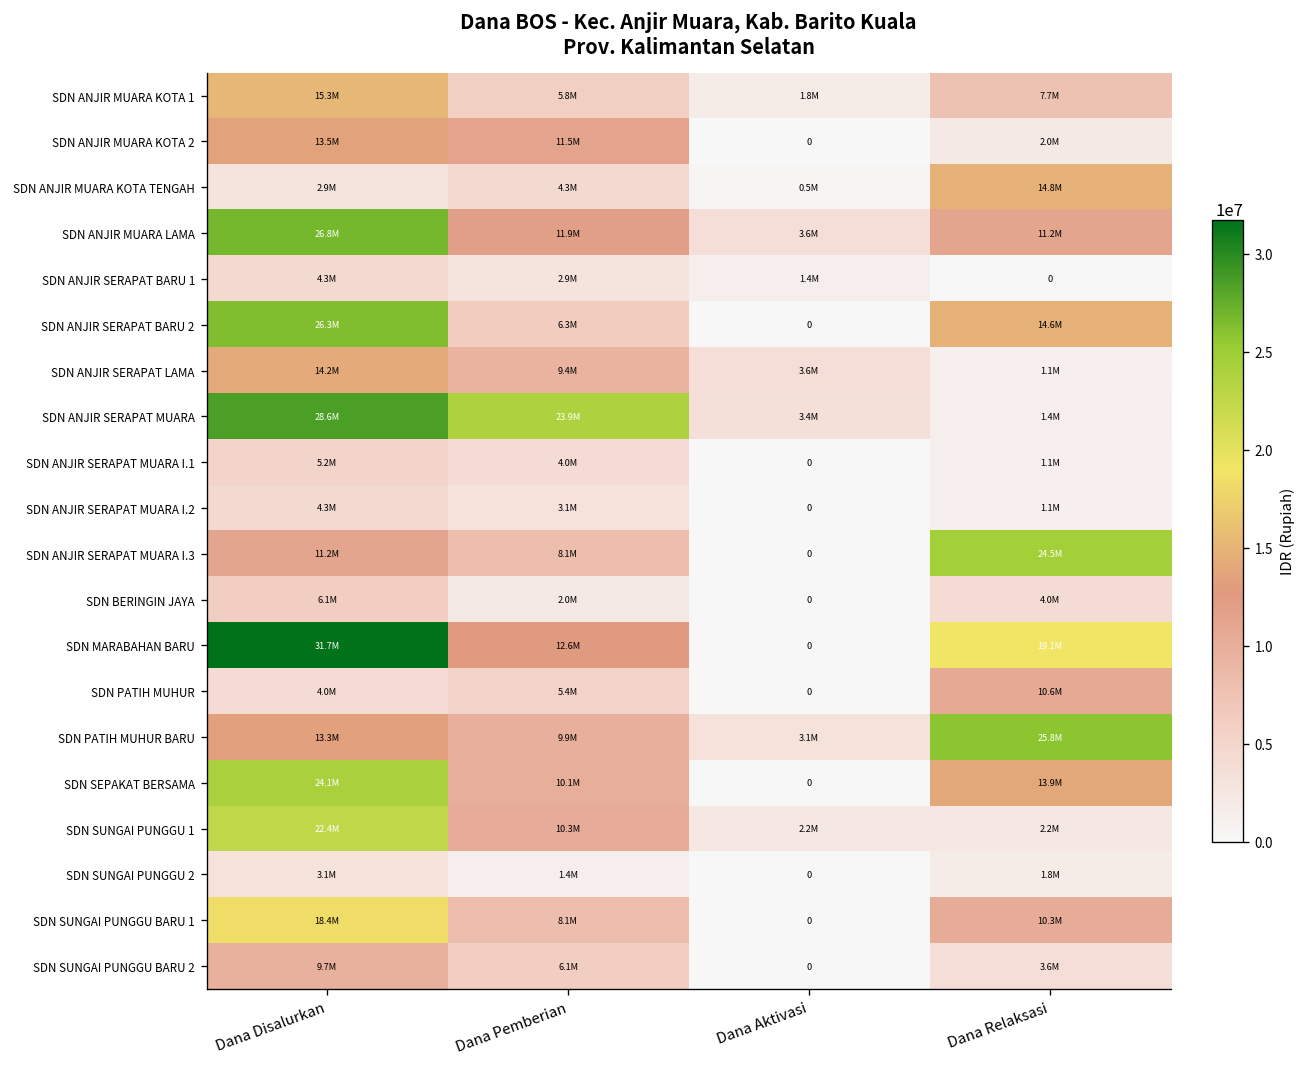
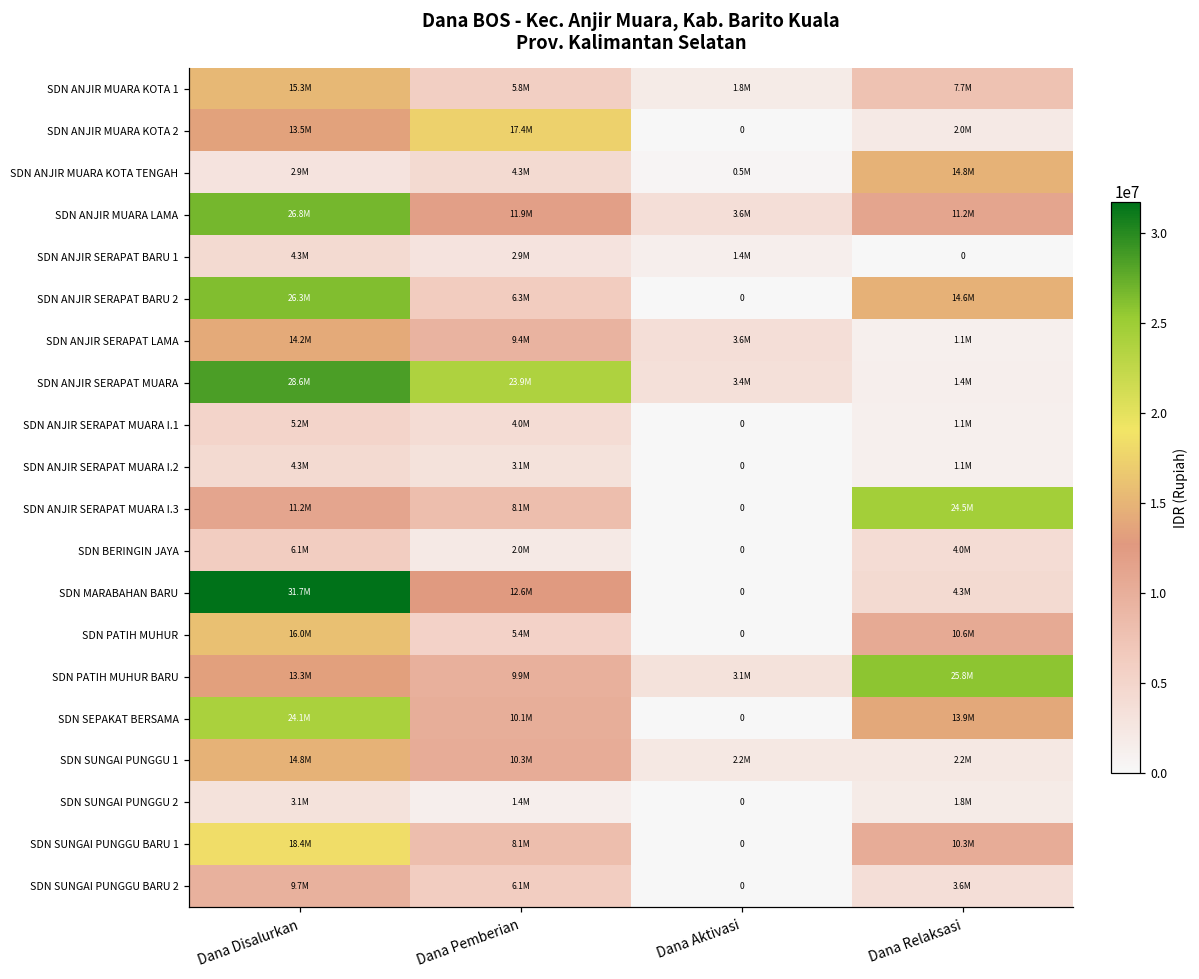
  {
    "SDN ANJIR MUARA KOTA 1": {
      "Dana Disalurkan": "15.3M",
      "Dana Pemberian": "5.8M",
      "Dana Aktivasi": "1.8M",
      "Dana Relaksasi": "7.7M"
    },
    "SDN ANJIR MUARA KOTA 2": {
      "Dana Disalurkan": "13.5M",
-     "Dana Pemberian": "11.5M",
+     "Dana Pemberian": "17.4M",
      "Dana Aktivasi": "0",
      "Dana Relaksasi": "2.0M"
    },
    "SDN ANJIR MUARA KOTA TENGAH": {
      "Dana Disalurkan": "2.9M",
      "Dana Pemberian": "4.3M",
      "Dana Aktivasi": "0.5M",
      "Dana Relaksasi": "14.8M"
    },
    "SDN ANJIR MUARA LAMA": {
      "Dana Disalurkan": "26.8M",
      "Dana Pemberian": "11.9M",
      "Dana Aktivasi": "3.6M",
      "Dana Relaksasi": "11.2M"
    },
    "SDN ANJIR SERAPAT BARU 1": {
      "Dana Disalurkan": "4.3M",
      "Dana Pemberian": "2.9M",
      "Dana Aktivasi": "1.4M",
      "Dana Relaksasi": "0"
    },
    "SDN ANJIR SERAPAT BARU 2": {
      "Dana Disalurkan": "26.3M",
      "Dana Pemberian": "6.3M",
      "Dana Aktivasi": "0",
      "Dana Relaksasi": "14.6M"
    },
    "SDN ANJIR SERAPAT LAMA": {
      "Dana Disalurkan": "14.2M",
      "Dana Pemberian": "9.4M",
      "Dana Aktivasi": "3.6M",
      "Dana Relaksasi": "1.1M"
    },
    "SDN ANJIR SERAPAT MUARA": {
      "Dana Disalurkan": "28.6M",
      "Dana Pemberian": "23.9M",
      "Dana Aktivasi": "3.4M",
      "Dana Relaksasi": "1.4M"
    },
    "SDN ANJIR SERAPAT MUARA I.1": {
      "Dana Disalurkan": "5.2M",
      "Dana Pemberian": "4.0M",
      "Dana Aktivasi": "0",
      "Dana Relaksasi": "1.1M"
    },
    "SDN ANJIR SERAPAT MUARA I.2": {
      "Dana Disalurkan": "4.3M",
      "Dana Pemberian": "3.1M",
      "Dana Aktivasi": "0",
      "Dana Relaksasi": "1.1M"
    },
    "SDN ANJIR SERAPAT MUARA I.3": {
      "Dana Disalurkan": "11.2M",
      "Dana Pemberian": "8.1M",
      "Dana Aktivasi": "0",
      "Dana Relaksasi": "24.5M"
    },
    "SDN BERINGIN JAYA": {
      "Dana Disalurkan": "6.1M",
      "Dana Pemberian": "2.0M",
      "Dana Aktivasi": "0",
      "Dana Relaksasi": "4.0M"
    },
    "SDN MARABAHAN BARU": {
      "Dana Disalurkan": "31.7M",
      "Dana Pemberian": "12.6M",
      "Dana Aktivasi": "0",
-     "Dana Relaksasi": "19.1M"
+     "Dana Relaksasi": "4.3M"
    },
    "SDN PATIH MUHUR": {
-     "Dana Disalurkan": "4.0M",
+     "Dana Disalurkan": "16.0M",
      "Dana Pemberian": "5.4M",
      "Dana Aktivasi": "0",
      "Dana Relaksasi": "10.6M"
    },
    "SDN PATIH MUHUR BARU": {
      "Dana Disalurkan": "13.3M",
      "Dana Pemberian": "9.9M",
      "Dana Aktivasi": "3.1M",
      "Dana Relaksasi": "25.8M"
    },
    "SDN SEPAKAT BERSAMA": {
      "Dana Disalurkan": "24.1M",
      "Dana Pemberian": "10.1M",
      "Dana Aktivasi": "0",
      "Dana Relaksasi": "13.9M"
    },
    "SDN SUNGAI PUNGGU 1": {
-     "Dana Disalurkan": "22.4M",
+     "Dana Disalurkan": "14.8M",
      "Dana Pemberian": "10.3M",
      "Dana Aktivasi": "2.2M",
      "Dana Relaksasi": "2.2M"
    },
    "SDN SUNGAI PUNGGU 2": {
      "Dana Disalurkan": "3.1M",
      "Dana Pemberian": "1.4M",
      "Dana Aktivasi": "0",
      "Dana Relaksasi": "1.8M"
    },
    "SDN SUNGAI PUNGGU BARU 1": {
      "Dana Disalurkan": "18.4M",
      "Dana Pemberian": "8.1M",
      "Dana Aktivasi": "0",
      "Dana Relaksasi": "10.3M"
    },
    "SDN SUNGAI PUNGGU BARU 2": {
      "Dana Disalurkan": "9.7M",
      "Dana Pemberian": "6.1M",
      "Dana Aktivasi": "0",
      "Dana Relaksasi": "3.6M"
    }
  }
